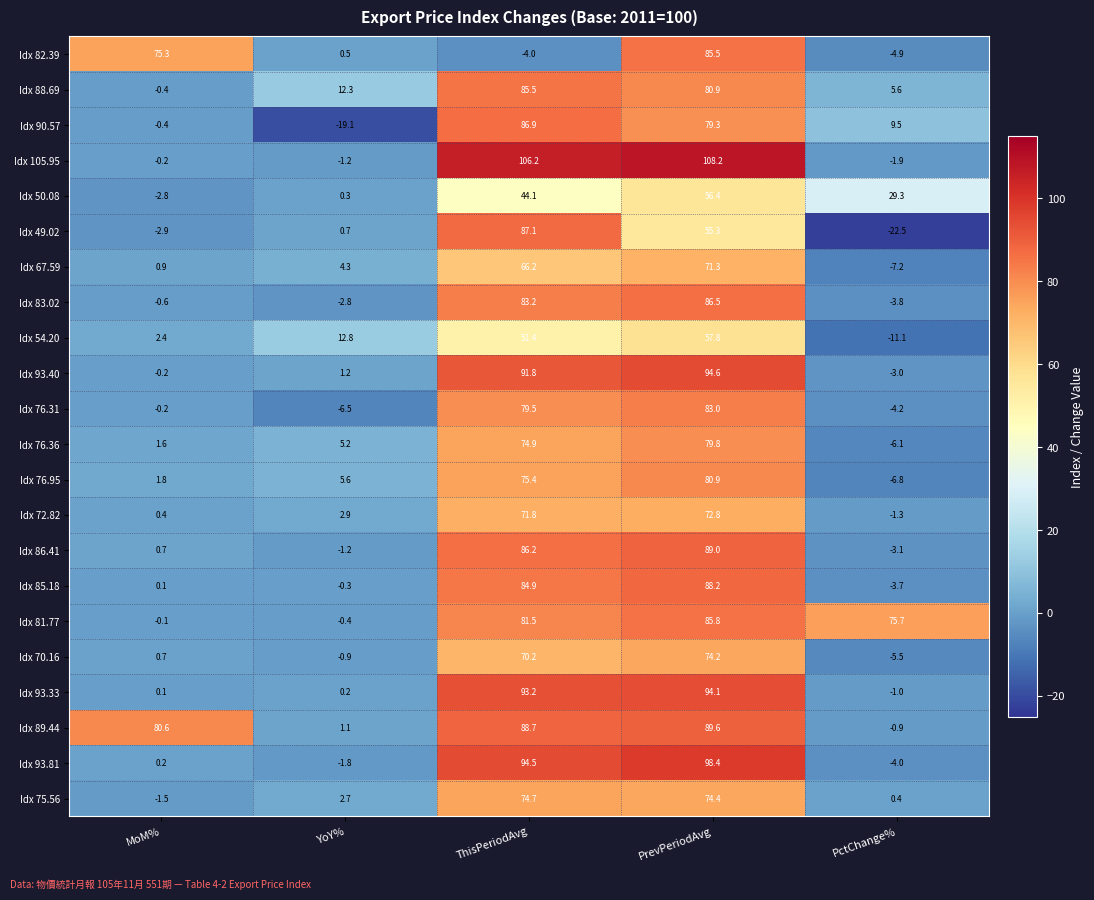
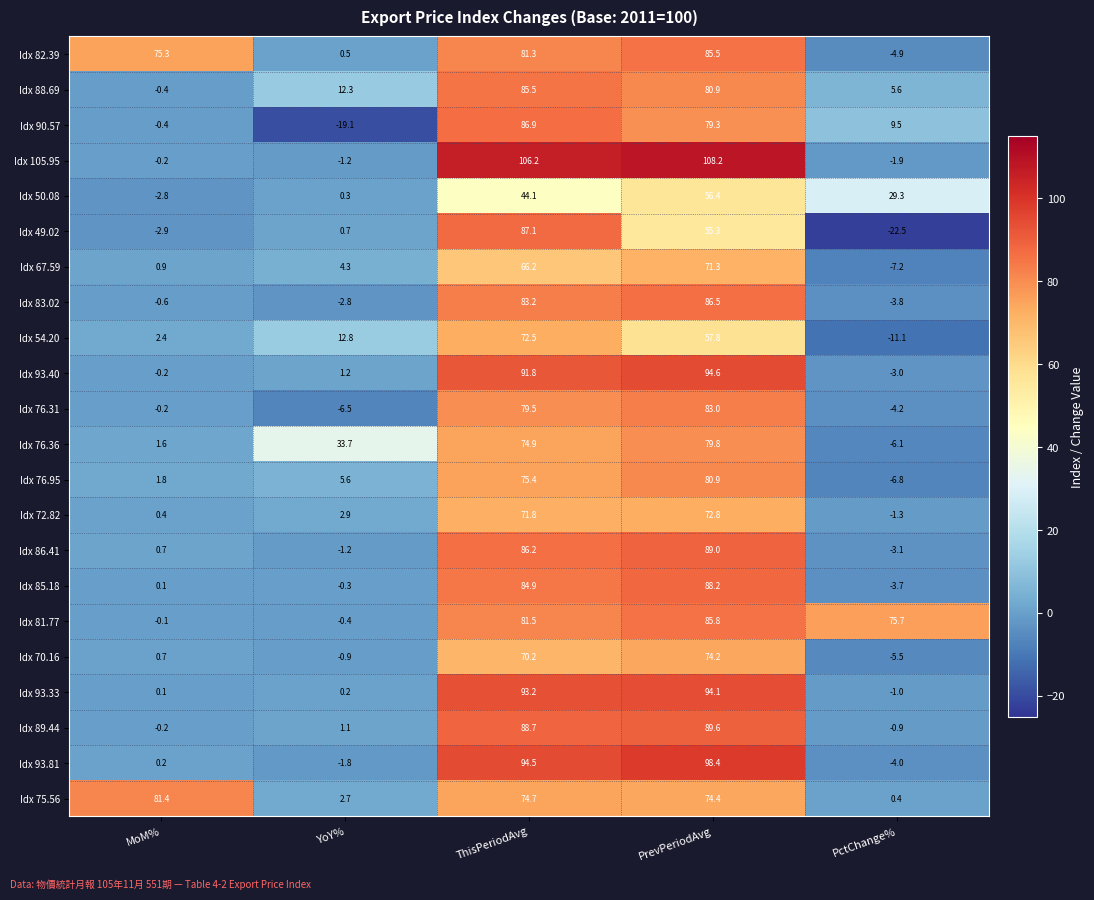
  {
    "Idx 82.39": {
      "MoM%": 75.3,
      "YoY%": 0.5,
-     "ThisPeriodAvg": -4.0,
+     "ThisPeriodAvg": 81.3,
      "PrevPeriodAvg": 85.5,
      "PctChange%": -4.9
    },
    "Idx 88.69": {
      "MoM%": -0.4,
      "YoY%": 12.3,
      "ThisPeriodAvg": 85.5,
      "PrevPeriodAvg": 80.9,
      "PctChange%": 5.6
    },
    "Idx 90.57": {
      "MoM%": -0.4,
      "YoY%": -19.1,
      "ThisPeriodAvg": 86.9,
      "PrevPeriodAvg": 79.3,
      "PctChange%": 9.5
    },
    "Idx 105.95": {
      "MoM%": -0.2,
      "YoY%": -1.2,
      "ThisPeriodAvg": 106.2,
      "PrevPeriodAvg": 108.2,
      "PctChange%": -1.9
    },
    "Idx 50.08": {
      "MoM%": -2.8,
      "YoY%": 0.3,
      "ThisPeriodAvg": 44.1,
      "PrevPeriodAvg": 56.4,
      "PctChange%": 29.3
    },
    "Idx 49.02": {
      "MoM%": -2.9,
      "YoY%": 0.7,
      "ThisPeriodAvg": 87.1,
      "PrevPeriodAvg": 55.3,
      "PctChange%": -22.5
    },
    "Idx 67.59": {
      "MoM%": 0.9,
      "YoY%": 4.3,
      "ThisPeriodAvg": 66.2,
      "PrevPeriodAvg": 71.3,
      "PctChange%": -7.2
    },
    "Idx 83.02": {
      "MoM%": -0.6,
      "YoY%": -2.8,
      "ThisPeriodAvg": 83.2,
      "PrevPeriodAvg": 86.5,
      "PctChange%": -3.8
    },
    "Idx 54.20": {
      "MoM%": 2.4,
      "YoY%": 12.8,
-     "ThisPeriodAvg": 51.4,
+     "ThisPeriodAvg": 72.5,
      "PrevPeriodAvg": 57.8,
      "PctChange%": -11.1
    },
    "Idx 93.40": {
      "MoM%": -0.2,
      "YoY%": 1.2,
      "ThisPeriodAvg": 91.8,
      "PrevPeriodAvg": 94.6,
      "PctChange%": -3.0
    },
    "Idx 76.31": {
      "MoM%": -0.2,
      "YoY%": -6.5,
      "ThisPeriodAvg": 79.5,
      "PrevPeriodAvg": 83.0,
      "PctChange%": -4.2
    },
    "Idx 76.36": {
      "MoM%": 1.6,
-     "YoY%": 5.2,
+     "YoY%": 33.7,
      "ThisPeriodAvg": 74.9,
      "PrevPeriodAvg": 79.8,
      "PctChange%": -6.1
    },
    "Idx 76.95": {
      "MoM%": 1.8,
      "YoY%": 5.6,
      "ThisPeriodAvg": 75.4,
      "PrevPeriodAvg": 80.9,
      "PctChange%": -6.8
    },
    "Idx 72.82": {
      "MoM%": 0.4,
      "YoY%": 2.9,
      "ThisPeriodAvg": 71.8,
      "PrevPeriodAvg": 72.8,
      "PctChange%": -1.3
    },
    "Idx 86.41": {
      "MoM%": 0.7,
      "YoY%": -1.2,
      "ThisPeriodAvg": 86.2,
      "PrevPeriodAvg": 89.0,
      "PctChange%": -3.1
    },
    "Idx 85.18": {
      "MoM%": 0.1,
      "YoY%": -0.3,
      "ThisPeriodAvg": 84.9,
      "PrevPeriodAvg": 88.2,
      "PctChange%": -3.7
    },
    "Idx 81.77": {
      "MoM%": -0.1,
      "YoY%": -0.4,
      "ThisPeriodAvg": 81.5,
      "PrevPeriodAvg": 85.8,
      "PctChange%": 75.7
    },
    "Idx 70.16": {
      "MoM%": 0.7,
      "YoY%": -0.9,
      "ThisPeriodAvg": 70.2,
      "PrevPeriodAvg": 74.2,
      "PctChange%": -5.5
    },
    "Idx 93.33": {
      "MoM%": 0.1,
      "YoY%": 0.2,
      "ThisPeriodAvg": 93.2,
      "PrevPeriodAvg": 94.1,
      "PctChange%": -1.0
    },
    "Idx 89.44": {
-     "MoM%": 80.6,
+     "MoM%": -0.2,
      "YoY%": 1.1,
      "ThisPeriodAvg": 88.7,
      "PrevPeriodAvg": 89.6,
      "PctChange%": -0.9
    },
    "Idx 93.81": {
      "MoM%": 0.2,
      "YoY%": -1.8,
      "ThisPeriodAvg": 94.5,
      "PrevPeriodAvg": 98.4,
      "PctChange%": -4.0
    },
    "Idx 75.56": {
-     "MoM%": -1.5,
+     "MoM%": 81.4,
      "YoY%": 2.7,
      "ThisPeriodAvg": 74.7,
      "PrevPeriodAvg": 74.4,
      "PctChange%": 0.4
    }
  }
